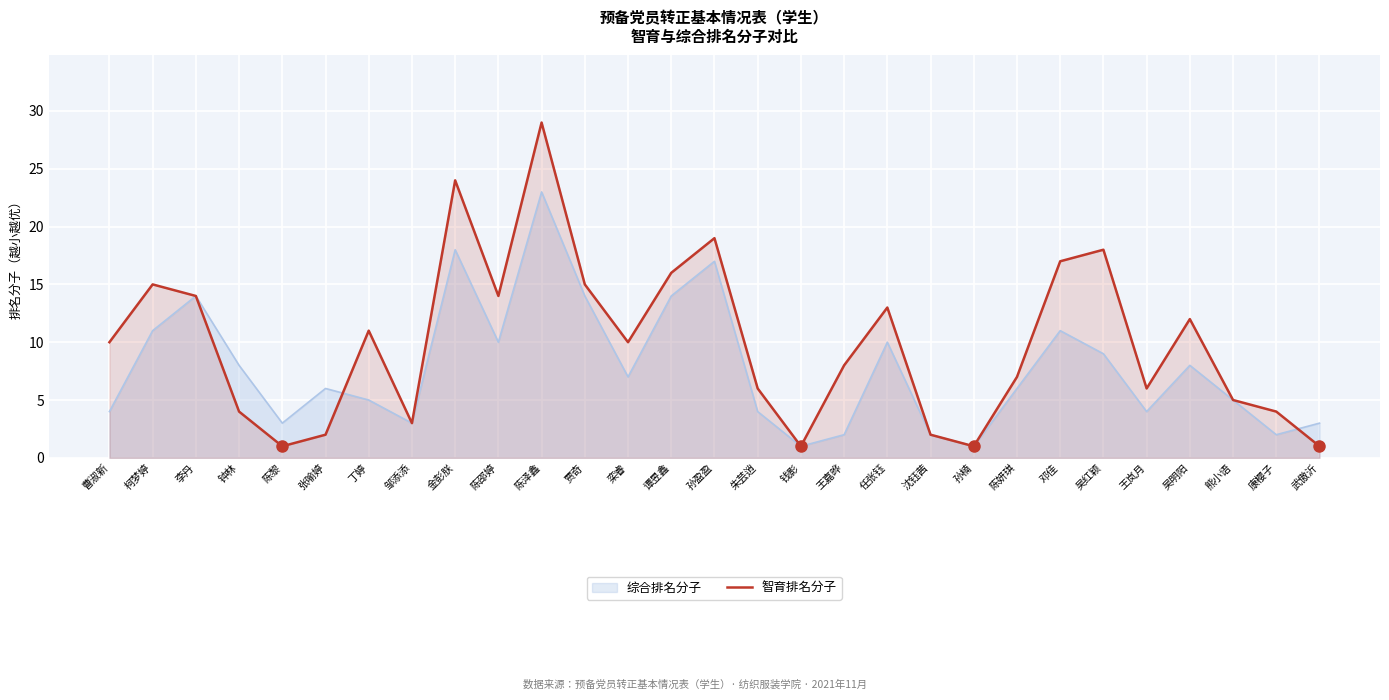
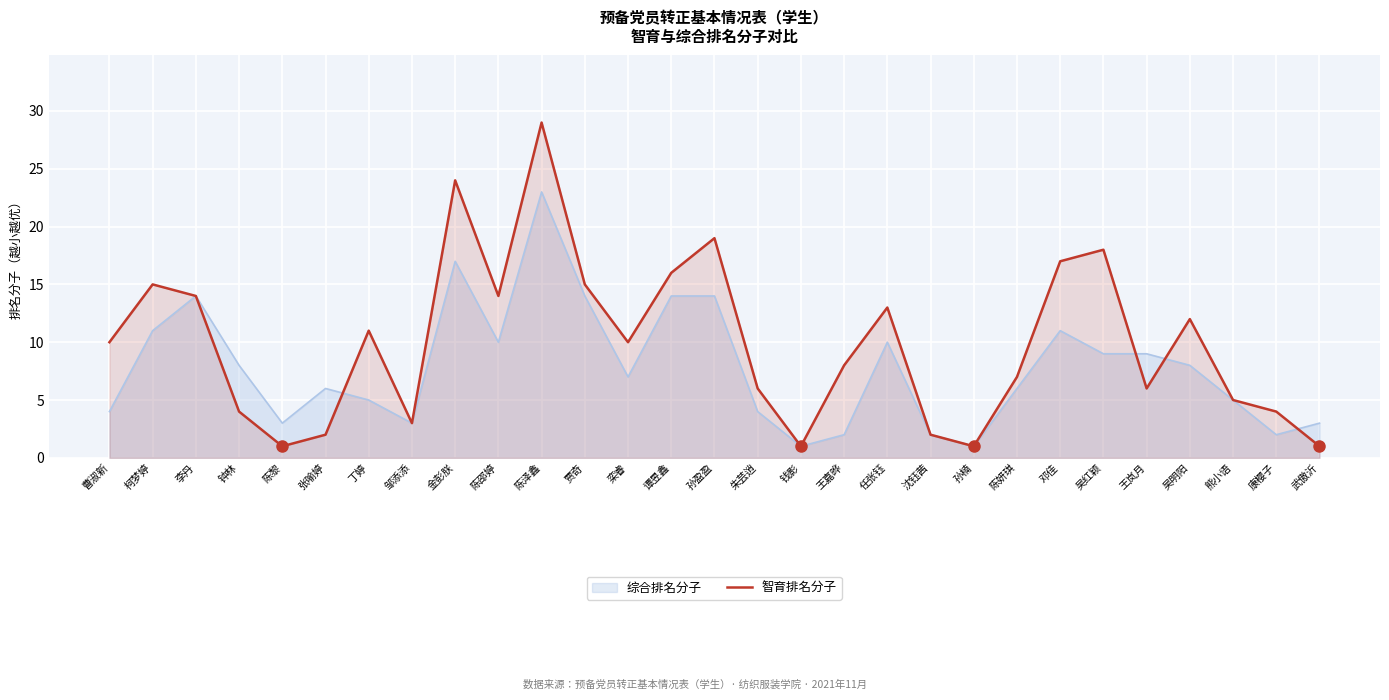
  {
    "综合排名分子": {
      "曹淑新": 4,
      "柯梦婷": 11,
      "钟林": 8,
      "陈黎": 3,
      "张喻婷": 6,
      "丁婷": 5,
-     "金彭朕": 18,
+     "金彭朕": 17,
      "陈邵婷": 10,
      "陈泽鑫": 23,
      "贾奇": 14,
      "栾睿": 7,
      "谭昱鑫": 14,
-     "孙盈盈": 17,
+     "孙盈盈": 14,
      "朱芸逍": 4,
      "王嘉晔": 2,
      "任张钰": 10,
      "陈妍琪": 6,
      "邓佳": 11,
      "吴红颖": 9,
-     "王岚月": 4,
+     "王岚月": 9,
      "吴明阳": 8,
      "康樱子": 2,
      "武傲沂": 3
    }
  }
